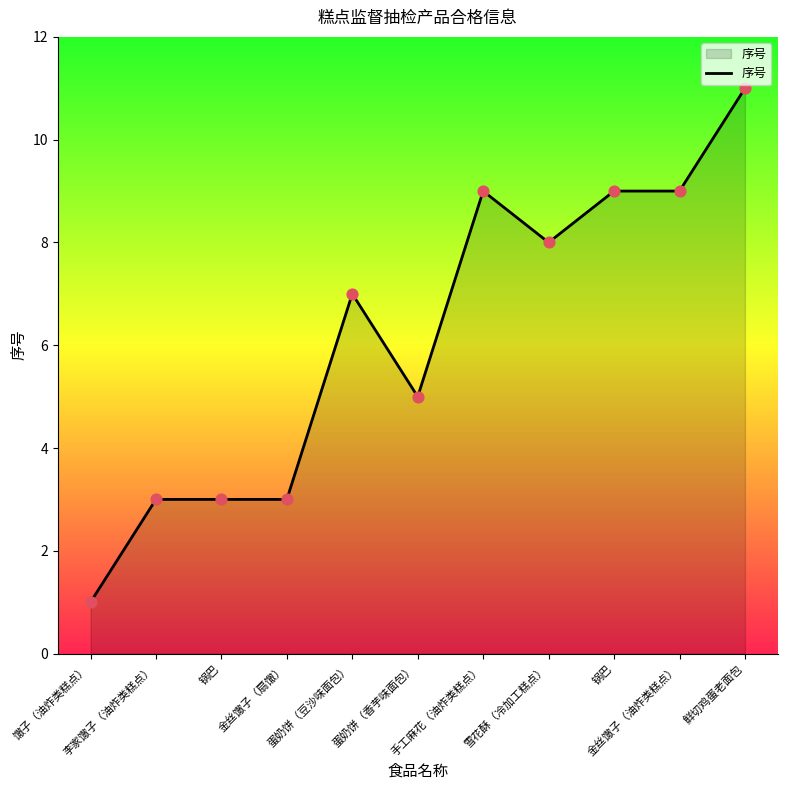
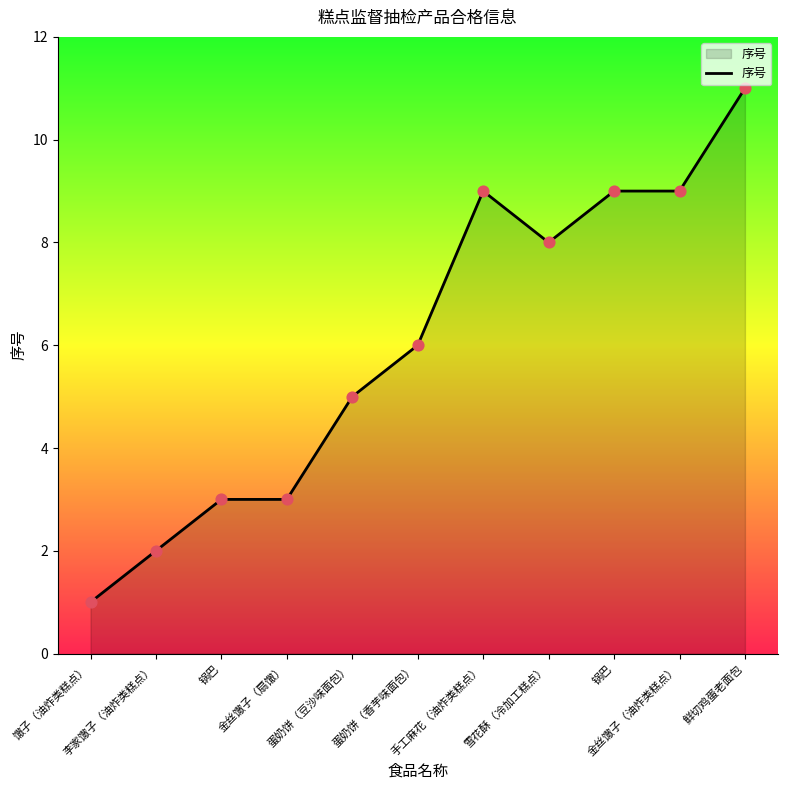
  {
    "馓子（油炸类糕点）": 1,
-   "李家馓子（油炸类糕点）": 3,
+   "李家馓子（油炸类糕点）": 2,
    "金丝馓子（扇馓）": 3,
-   "蛋奶饼（豆沙味面包）": 7,
-   "蛋奶饼（香芋味面包）": 5,
+   "蛋奶饼（豆沙味面包）": 5,
+   "蛋奶饼（香芋味面包）": 6,
    "手工麻花（油炸类糕点）": 9,
    "雪花酥（冷加工糕点）": 8,
    "金丝馓子（油炸类糕点）": 9,
    "鲜切鸡蛋老面包": 11
  }
